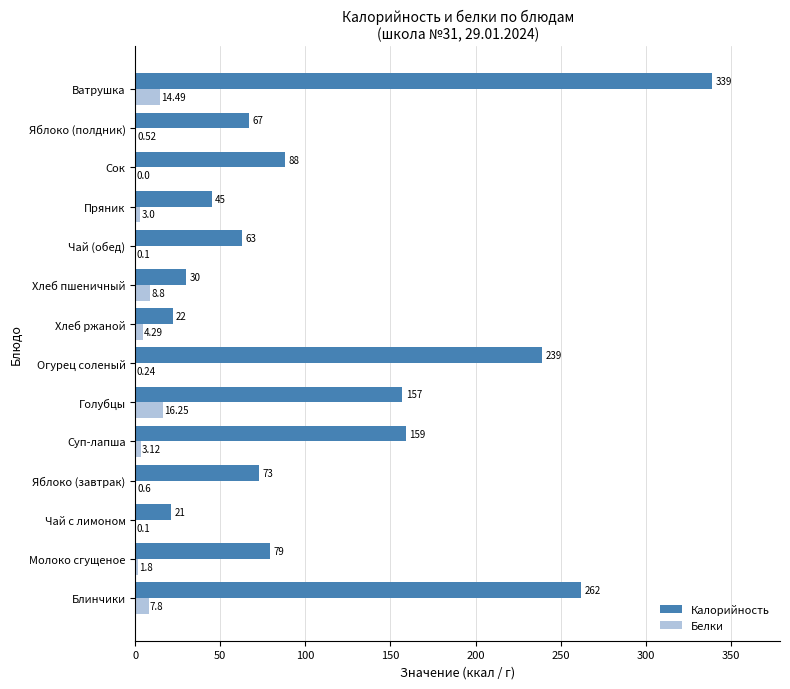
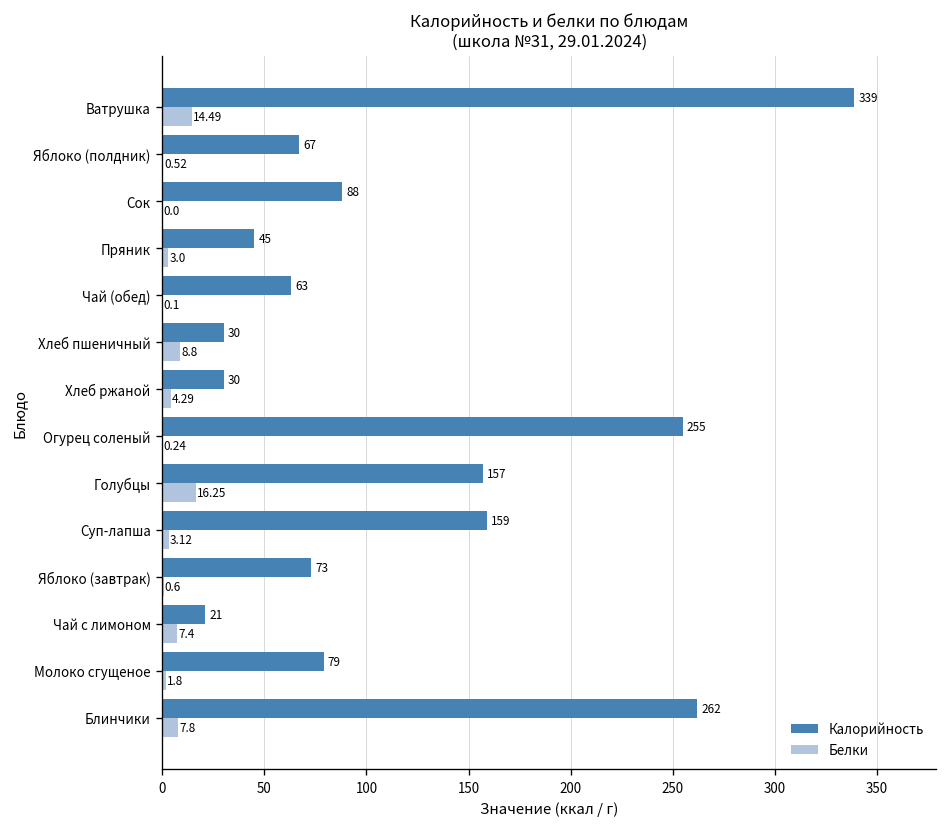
  {
    "Калорийность": {
      "Ватрушка": 339,
      "Яблоко (полдник)": 67,
      "Сок": 88,
      "Пряник": 45,
      "Чай (обед)": 63,
      "Хлеб пшеничный": 30,
-     "Хлеб ржаной": 22,
-     "Огурец соленый": 239,
+     "Хлеб ржаной": 30,
+     "Огурец соленый": 255,
      "Голубцы": 157,
      "Суп-лапша": 159,
      "Яблоко (завтрак)": 73,
      "Чай с лимоном": 21,
      "Молоко сгущеное": 79,
      "Блинчики": 262
    },
    "Белки": {
      "Ватрушка": 14.49,
      "Яблоко (полдник)": 0.52,
      "Сок": 0.0,
      "Пряник": 3.0,
      "Чай (обед)": 0.1,
      "Хлеб пшеничный": 8.8,
      "Хлеб ржаной": 4.29,
      "Огурец соленый": 0.24,
      "Голубцы": 16.25,
      "Суп-лапша": 3.12,
      "Яблоко (завтрак)": 0.6,
-     "Чай с лимоном": 0.1,
+     "Чай с лимоном": 7.4,
      "Молоко сгущеное": 1.8,
      "Блинчики": 7.8
    }
  }
